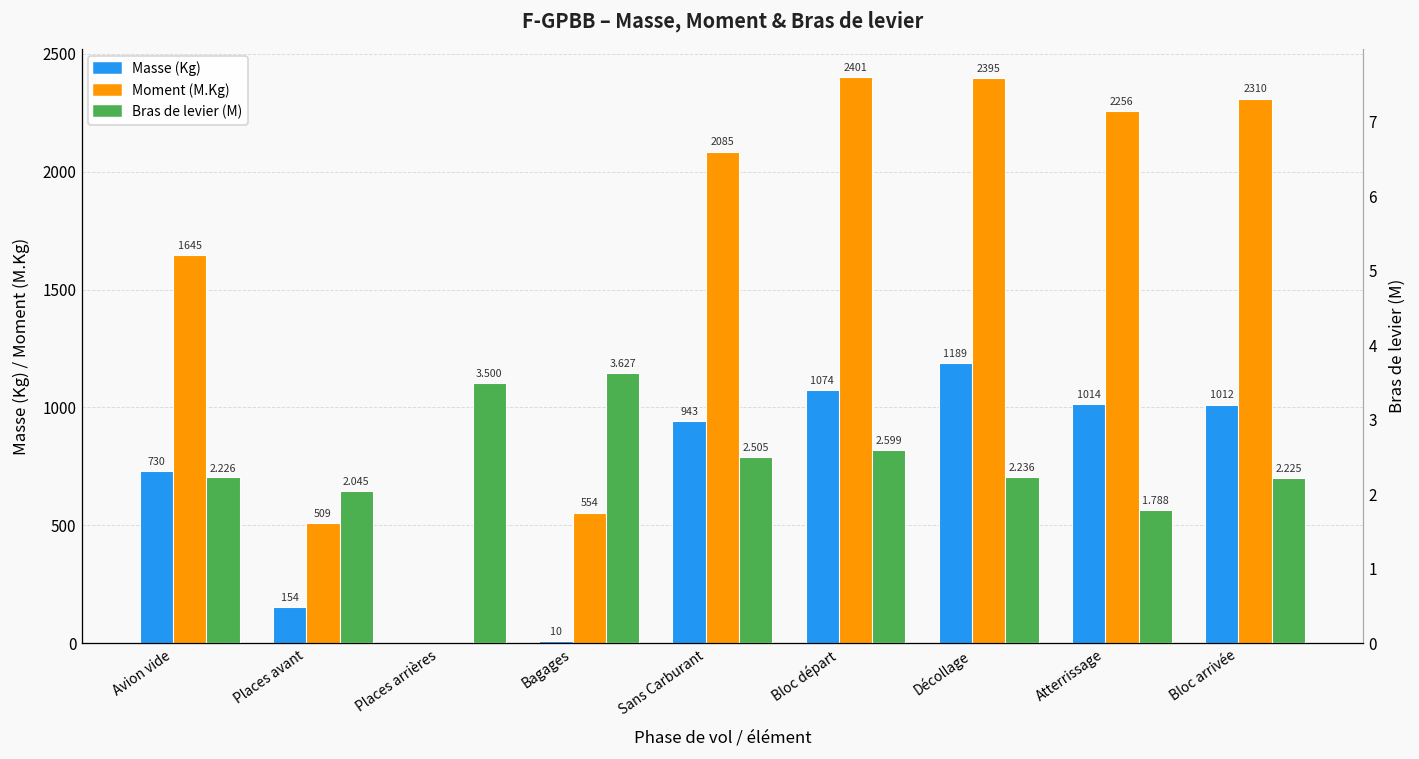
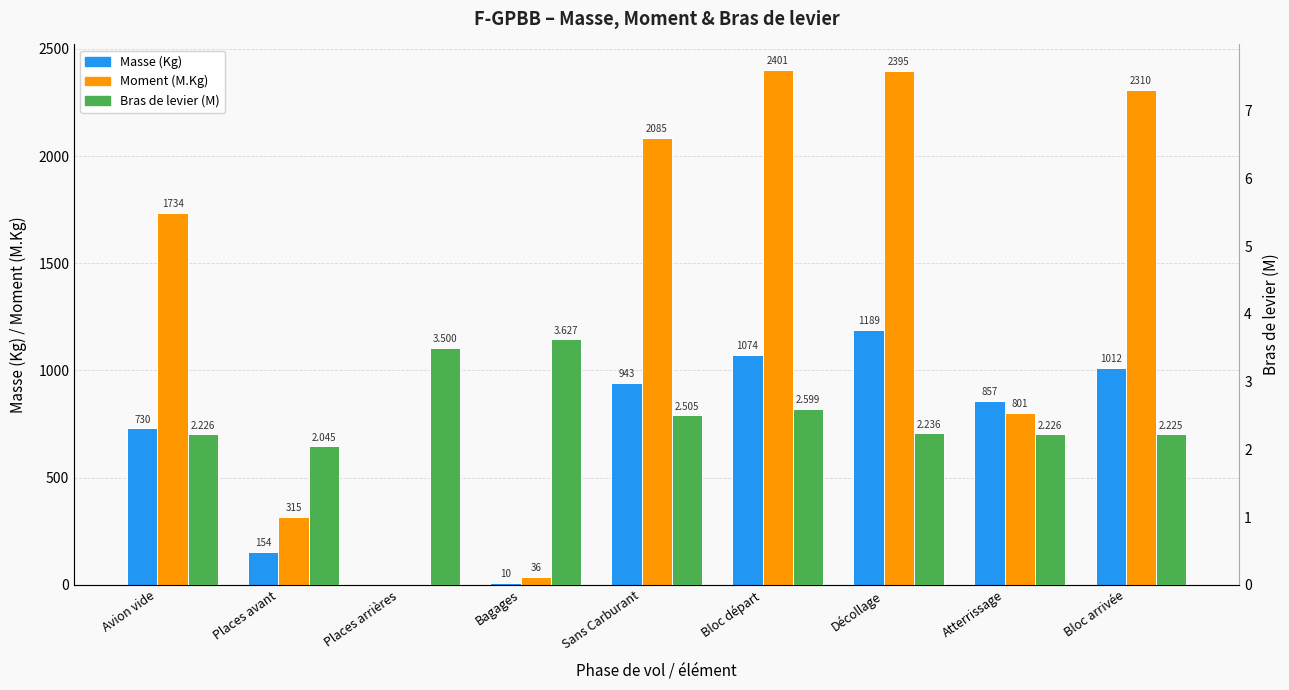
  {
    "Masse (Kg)": {
      "Avion vide": 730,
      "Places avant": 154,
      "Bagages": 10,
      "Sans Carburant": 943,
      "Bloc départ": 1074,
      "Décollage": 1189,
-     "Atterrissage": 1014,
+     "Atterrissage": 857,
      "Bloc arrivée": 1012
    },
    "Moment (M.Kg)": {
-     "Avion vide": 1645,
-     "Places avant": 509,
-     "Bagages": 554,
+     "Avion vide": 1734,
+     "Places avant": 315,
+     "Bagages": 36,
      "Sans Carburant": 2085,
      "Bloc départ": 2401,
      "Décollage": 2395,
-     "Atterrissage": 2256,
+     "Atterrissage": 801,
      "Bloc arrivée": 2310
    },
    "Bras de levier (M)": {
      "Avion vide": 2.226,
      "Places avant": 2.045,
      "Places arrières": 3.500,
      "Bagages": 3.627,
      "Sans Carburant": 2.505,
      "Bloc départ": 2.599,
      "Décollage": 2.236,
-     "Atterrissage": 1.788,
+     "Atterrissage": 2.226,
      "Bloc arrivée": 2.225
    }
  }
